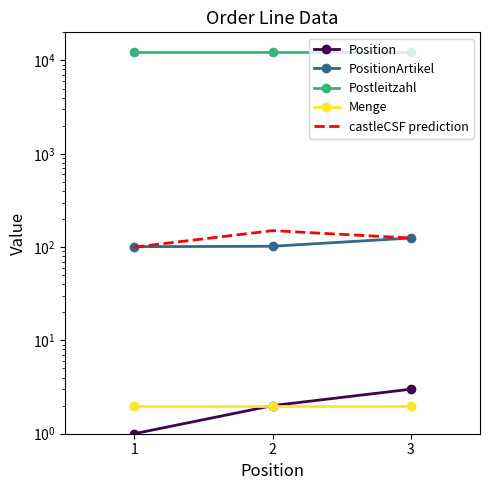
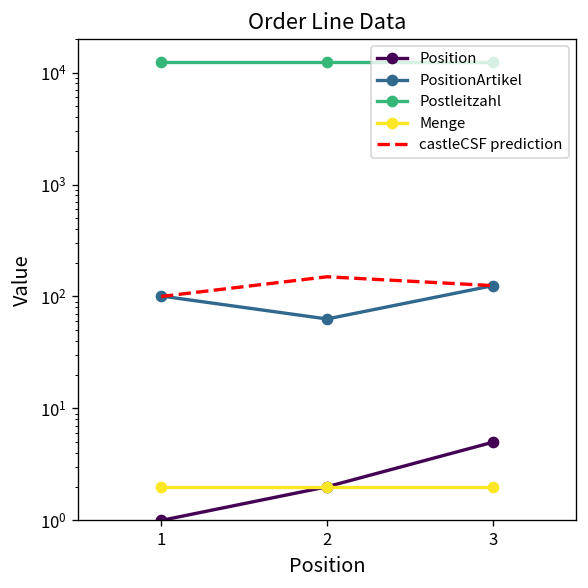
  {
    "Position": {
      "1": 1,
-     "3": 3
+     "3": 5
    },
    "PositionArtikel": {
-     "2": 100
+     "2": 60
    },
    "Postleitzahl": {
      "1": 12000,
      "2": 12000
    },
    "Menge": {
      "1": 2,
      "3": 2
    },
    "castleCSF prediction": {
      "2": 150
    }
  }
